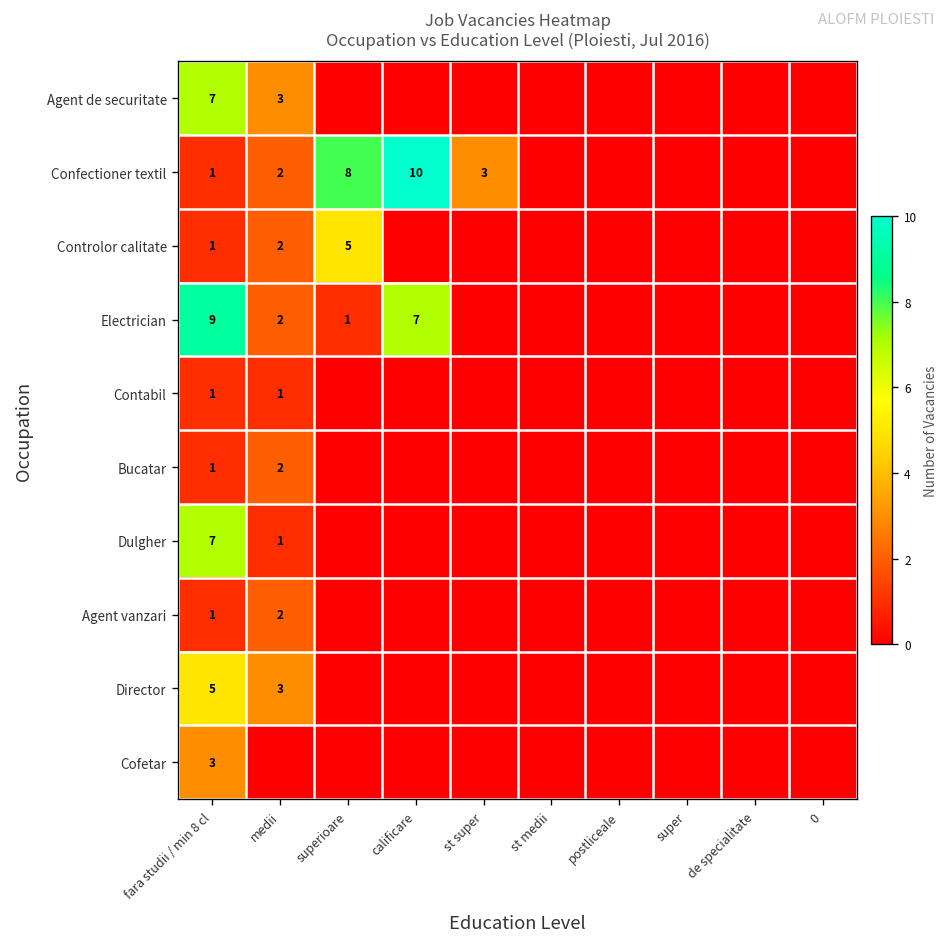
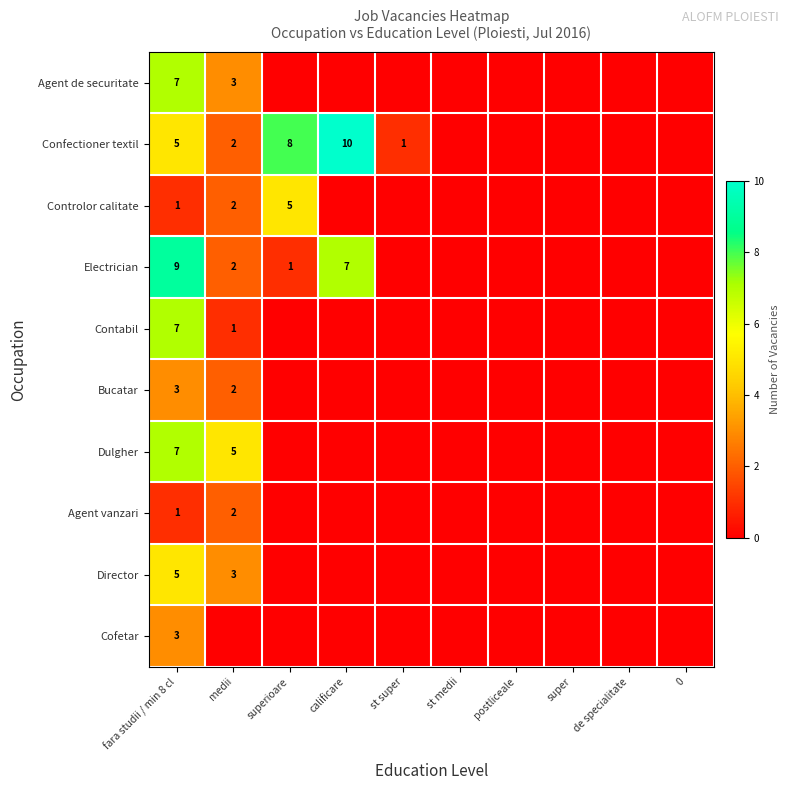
  {
    "Agent de securitate": {
      "fara studii / min 8 cl": 7,
      "medii": 3
    },
    "Confectioner textil": {
-     "fara studii / min 8 cl": 1,
+     "fara studii / min 8 cl": 5,
      "medii": 2,
      "superioare": 8,
      "calificare": 10,
-     "st super": 3
+     "st super": 1
    },
    "Controlor calitate": {
      "fara studii / min 8 cl": 1,
      "medii": 2,
      "superioare": 5
    },
    "Electrician": {
      "fara studii / min 8 cl": 9,
      "medii": 2,
      "superioare": 1,
      "calificare": 7
    },
    "Contabil": {
-     "fara studii / min 8 cl": 1,
+     "fara studii / min 8 cl": 7,
      "medii": 1
    },
    "Bucatar": {
-     "fara studii / min 8 cl": 1,
+     "fara studii / min 8 cl": 3,
      "medii": 2
    },
    "Dulgher": {
      "fara studii / min 8 cl": 7,
-     "medii": 1
+     "medii": 5
    },
    "Agent vanzari": {
      "fara studii / min 8 cl": 1,
      "medii": 2
    },
    "Director": {
      "fara studii / min 8 cl": 5,
      "medii": 3
    },
    "Cofetar": {
      "fara studii / min 8 cl": 3
    }
  }
